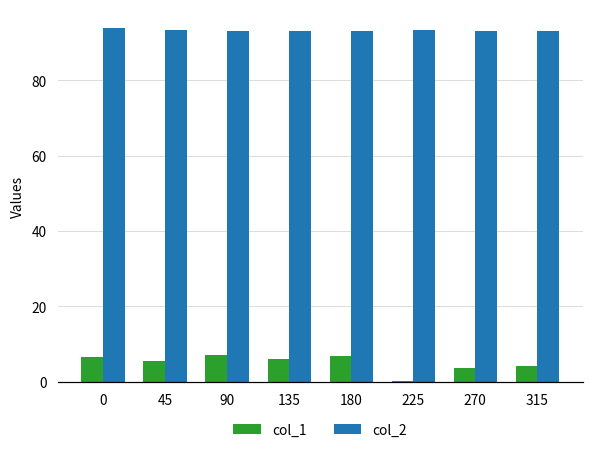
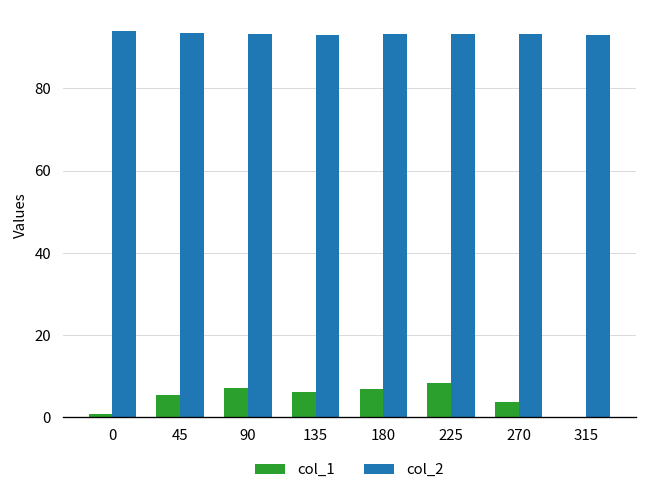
  {
    "col_1": {
-     "0": 7,
+     "0": 1,
      "45": 6,
      "90": 7,
      "135": 6,
      "180": 7,
-     "225": 0,
+     "225": 8,
      "270": 4,
-     "315": 4
+     "315": 0
    },
    "col_2": {
      "0": 94,
      "45": 93,
      "90": 93,
      "135": 93,
      "180": 93,
      "225": 93,
      "270": 93,
      "315": 93
    }
  }
